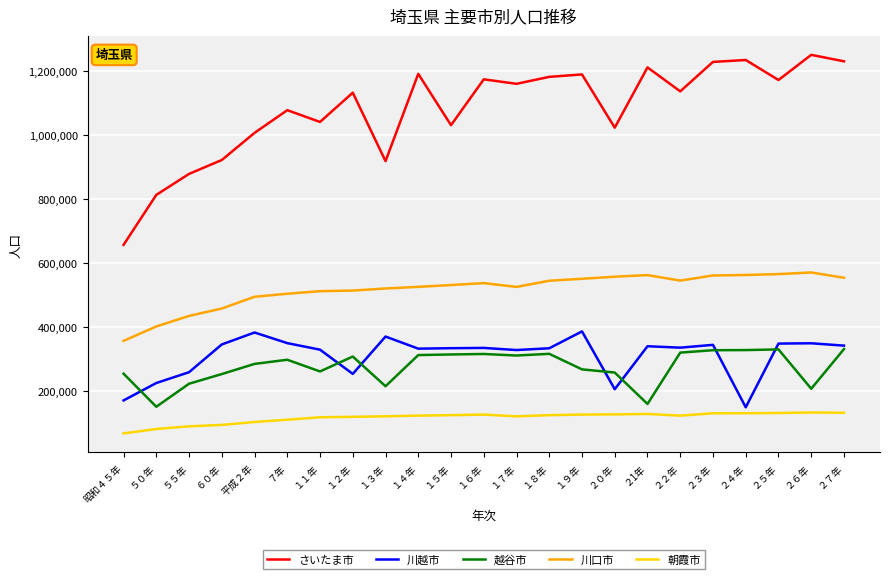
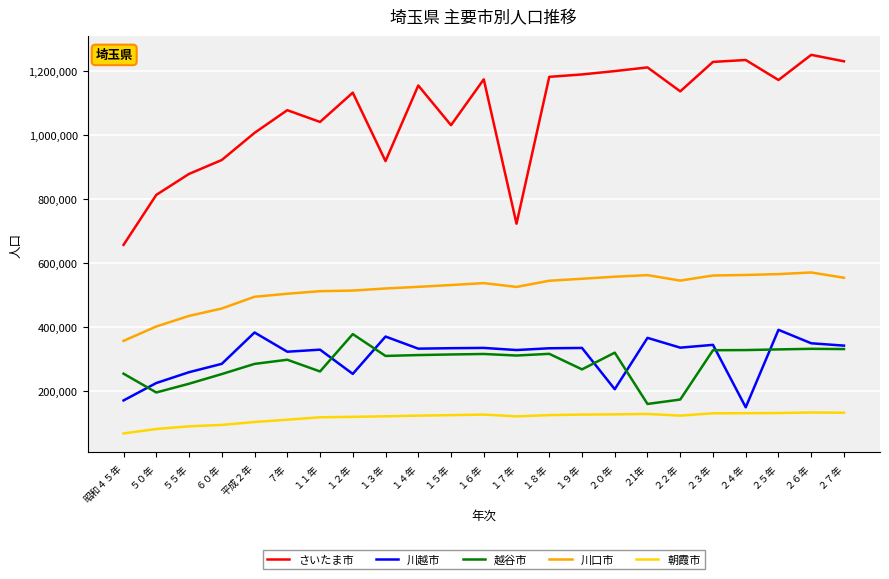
  {
    "さいたま市": {
      "昭和４５年": "660,000",
      "５０年": "810,000",
      "５５年": "880,000",
      "６０年": "920,000",
      "平成２年": "1,010,000",
      "７年": "1,080,000",
      "１１年": "1,040,000",
      "１２年": "1,130,000",
      "１３年": "920,000",
-     "１４年": "1,190,000",
+     "１４年": "1,160,000",
      "１５年": "1,030,000",
      "１６年": "1,170,000",
-     "１７年": "1,160,000",
+     "１７年": "720,000",
      "１８年": "1,180,000",
      "１９年": "1,190,000",
-     "２０年": "1,020,000",
+     "２０年": "1,200,000",
      "２1年": "1,210,000",
      "２２年": "1,140,000",
      "２３年": "1,230,000",
      "２４年": "1,240,000",
      "２５年": "1,170,000",
      "２６年": "1,250,000",
      "２７年": "1,230,000"
    },
    "川越市": {
      "昭和４５年": "170,000",
      "５０年": "230,000",
      "５５年": "260,000",
-     "６０年": "350,000",
+     "６０年": "290,000",
      "平成２年": "380,000",
-     "７年": "350,000",
+     "７年": "320,000",
      "１１年": "330,000",
      "１２年": "250,000",
      "１３年": "370,000",
      "１４年": "330,000",
      "１５年": "330,000",
      "１６年": "340,000",
      "１７年": "330,000",
      "１８年": "330,000",
-     "１９年": "390,000",
+     "１９年": "340,000",
      "２０年": "210,000",
-     "２1年": "340,000",
+     "２1年": "370,000",
      "２２年": "340,000",
      "２３年": "340,000",
      "２４年": "150,000",
-     "２５年": "350,000",
+     "２５年": "390,000",
      "２６年": "350,000",
      "２７年": "340,000"
    },
    "越谷市": {
      "昭和４５年": "250,000",
-     "５０年": "150,000",
+     "５０年": "200,000",
      "５５年": "220,000",
      "６０年": "250,000",
      "平成２年": "290,000",
      "７年": "300,000",
      "１１年": "260,000",
-     "１２年": "310,000",
-     "１３年": "220,000",
+     "１２年": "380,000",
+     "１３年": "310,000",
      "１４年": "310,000",
      "１５年": "310,000",
      "１６年": "320,000",
      "１７年": "310,000",
      "１８年": "320,000",
      "１９年": "270,000",
-     "２０年": "260,000",
+     "２０年": "320,000",
      "２1年": "160,000",
-     "２２年": "320,000",
+     "２２年": "170,000",
      "２３年": "330,000",
      "２４年": "330,000",
      "２５年": "330,000",
-     "２６年": "210,000",
+     "２６年": "330,000",
      "２７年": "330,000"
    }
  }
